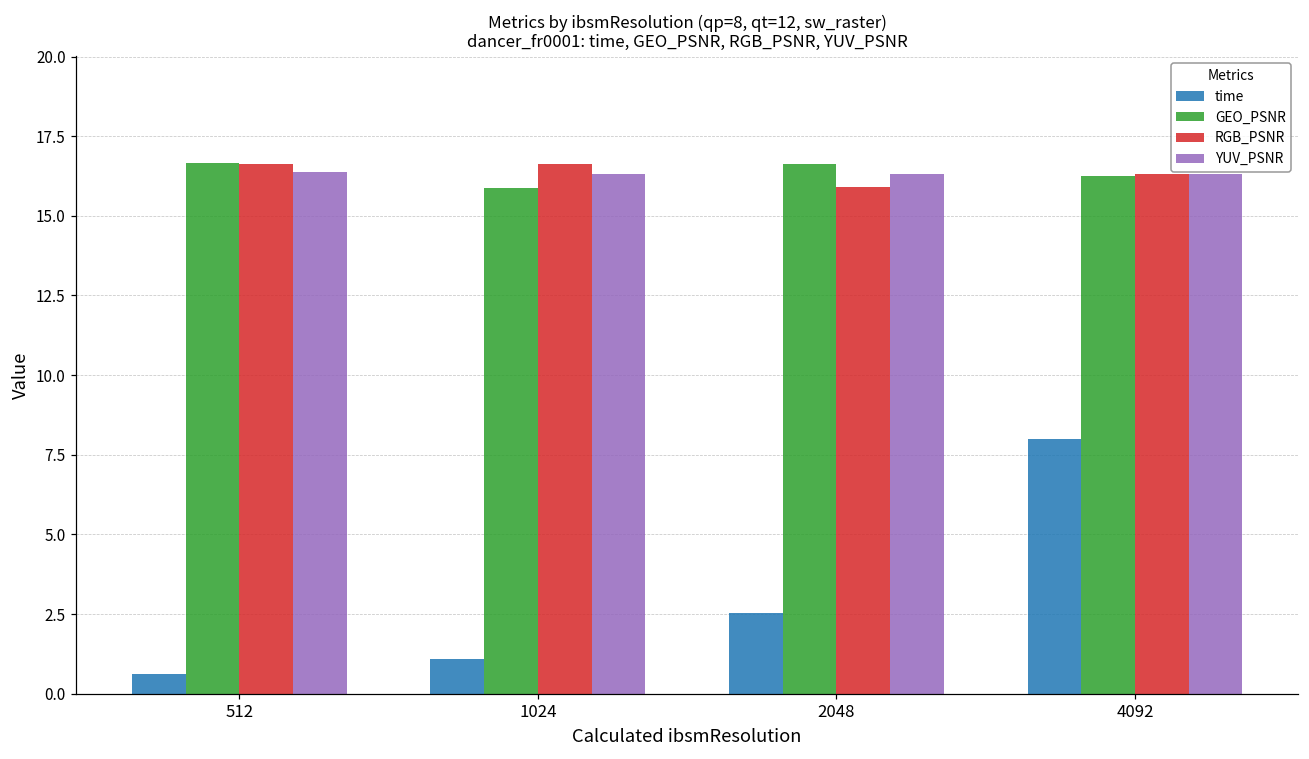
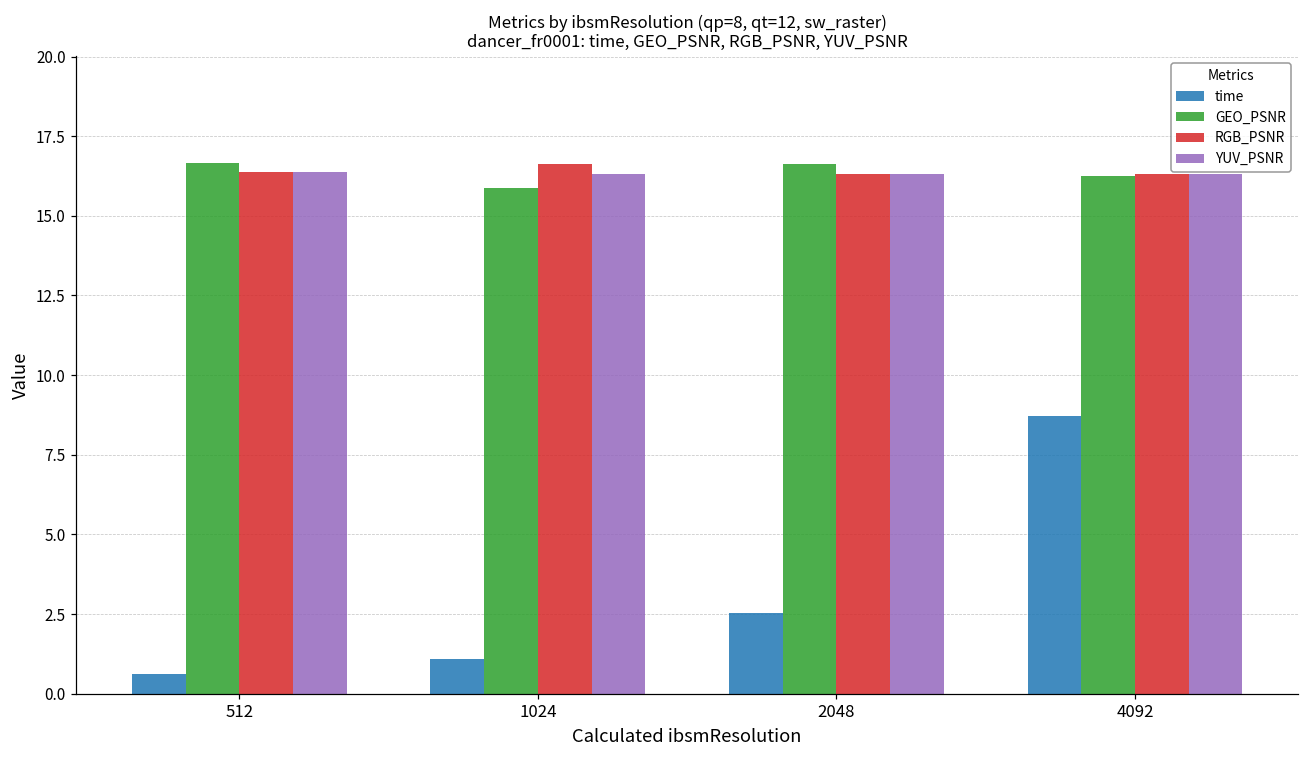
  {
    "time": {
      "512": 0.6,
      "1024": 1.1,
      "2048": 2.5,
-     "4092": 8.0
+     "4092": 8.7
    },
    "GEO_PSNR": {
      "512": 16.7,
      "1024": 15.9,
      "2048": 16.6,
      "4092": 16.2
    },
    "RGB_PSNR": {
-     "512": 16.6,
+     "512": 16.4,
      "1024": 16.6,
-     "2048": 15.9,
+     "2048": 16.3,
      "4092": 16.3
    },
    "YUV_PSNR": {
      "512": 16.4,
      "1024": 16.3,
      "2048": 16.3,
      "4092": 16.3
    }
  }
